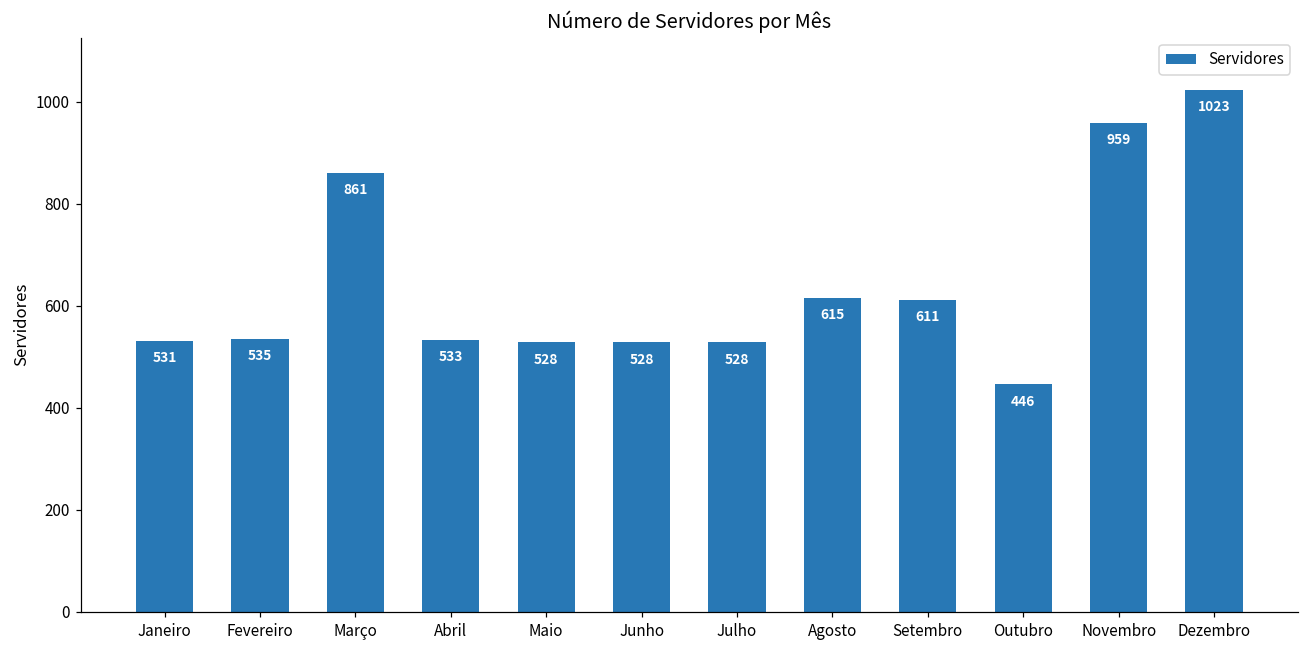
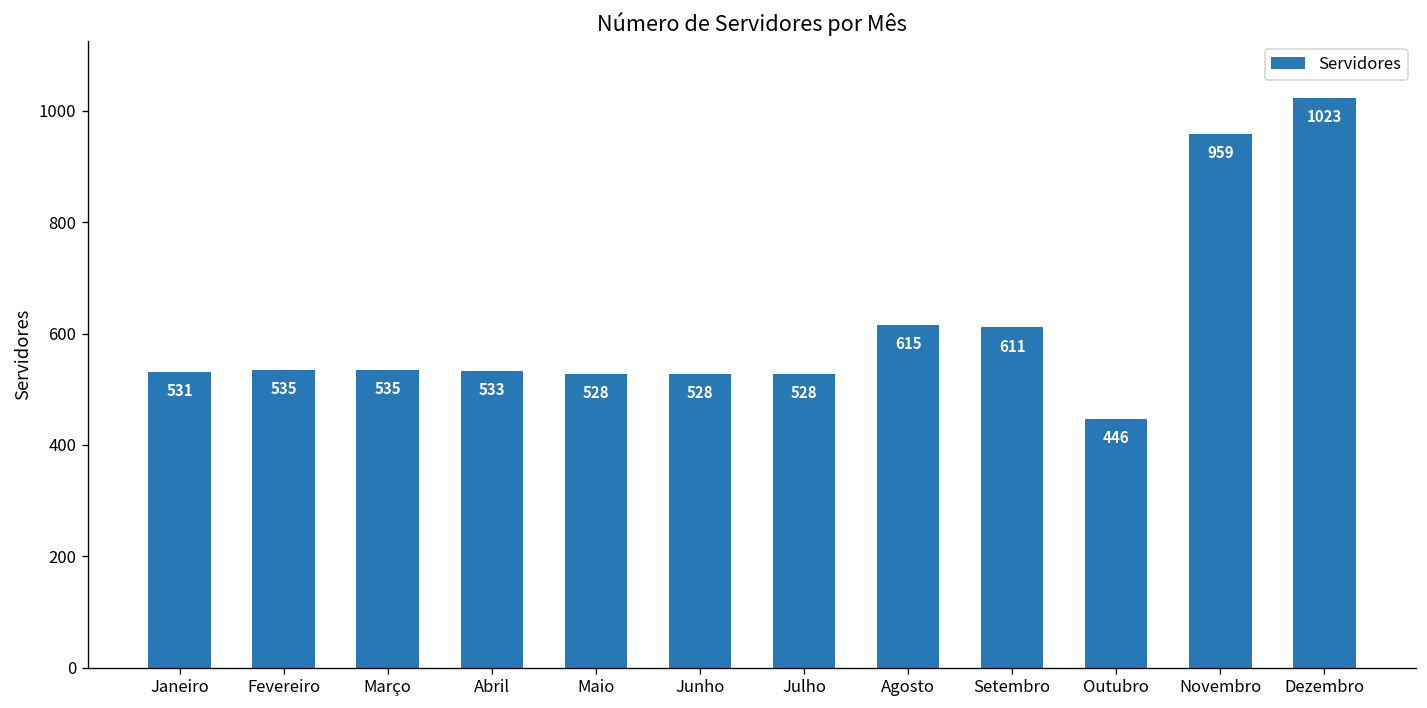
  {
    "Janeiro": 531,
    "Fevereiro": 535,
-   "Março": 861,
+   "Março": 535,
    "Abril": 533,
    "Maio": 528,
    "Junho": 528,
    "Julho": 528,
    "Agosto": 615,
    "Setembro": 611,
    "Outubro": 446,
    "Novembro": 959,
    "Dezembro": 1023
  }
